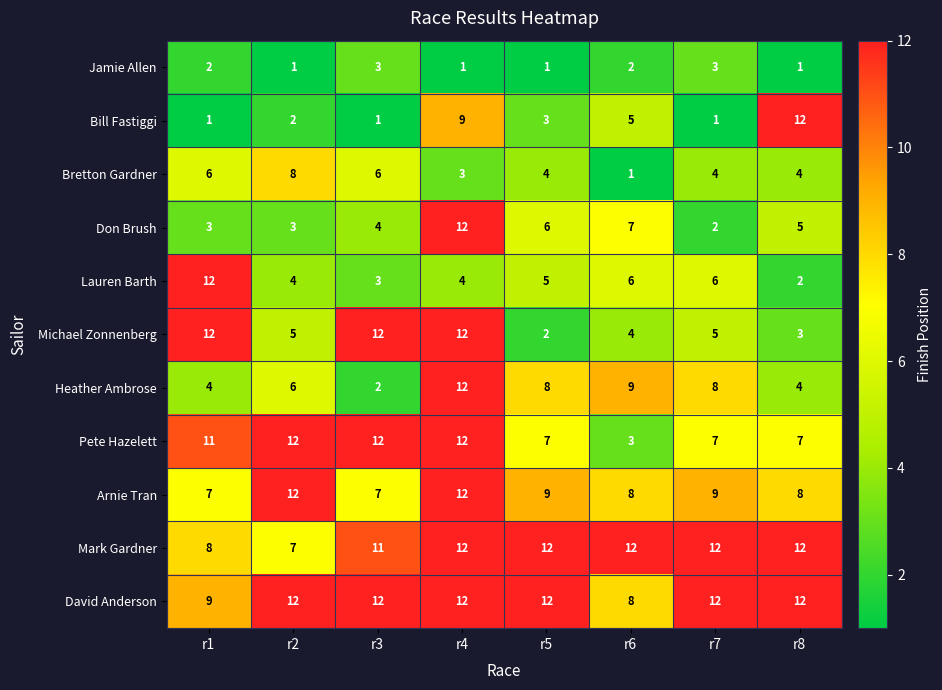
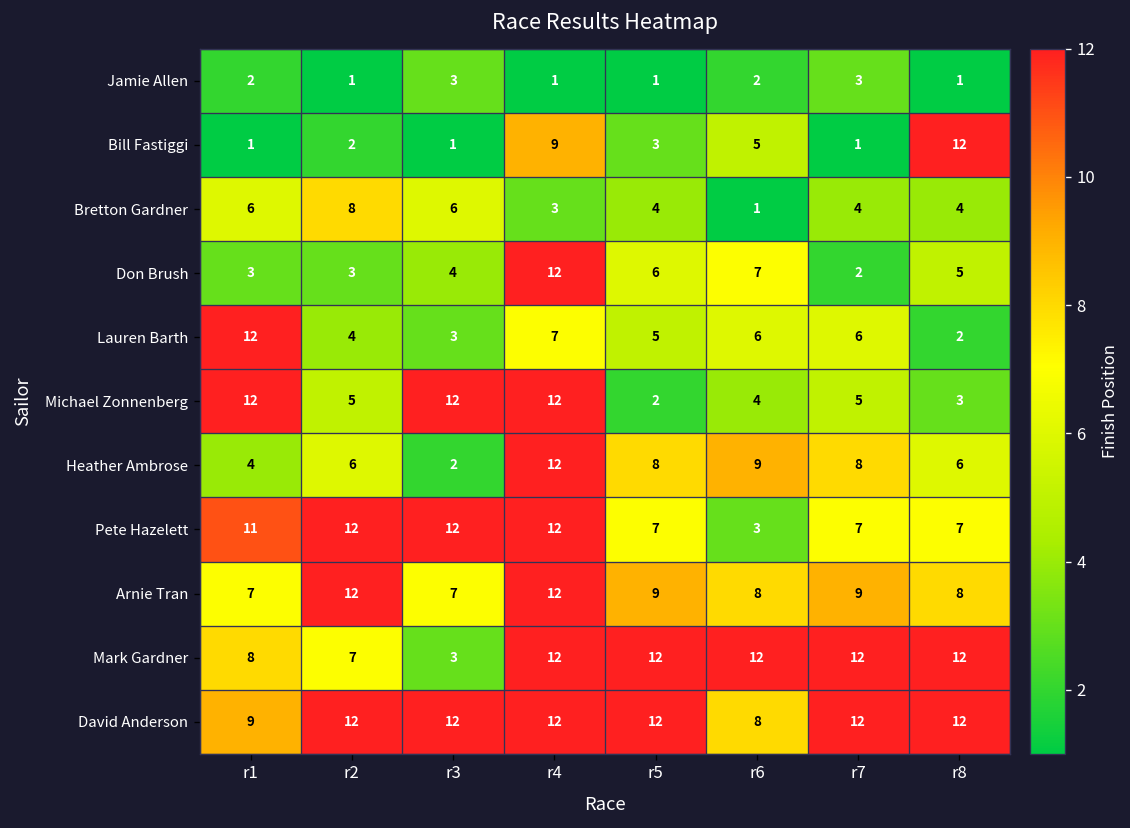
  {
    "Jamie Allen": {
      "r1": 2,
      "r2": 1,
      "r3": 3,
      "r4": 1,
      "r5": 1,
      "r6": 2,
      "r7": 3,
      "r8": 1
    },
    "Bill Fastiggi": {
      "r1": 1,
      "r2": 2,
      "r3": 1,
      "r4": 9,
      "r5": 3,
      "r6": 5,
      "r7": 1,
      "r8": 12
    },
    "Bretton Gardner": {
      "r1": 6,
      "r2": 8,
      "r3": 6,
      "r4": 3,
      "r5": 4,
      "r6": 1,
      "r7": 4,
      "r8": 4
    },
    "Don Brush": {
      "r1": 3,
      "r2": 3,
      "r3": 4,
      "r4": 12,
      "r5": 6,
      "r6": 7,
      "r7": 2,
      "r8": 5
    },
    "Lauren Barth": {
      "r1": 12,
      "r2": 4,
      "r3": 3,
-     "r4": 4,
+     "r4": 7,
      "r5": 5,
      "r6": 6,
      "r7": 6,
      "r8": 2
    },
    "Michael Zonnenberg": {
      "r1": 12,
      "r2": 5,
      "r3": 12,
      "r4": 12,
      "r5": 2,
      "r6": 4,
      "r7": 5,
      "r8": 3
    },
    "Heather Ambrose": {
      "r1": 4,
      "r2": 6,
      "r3": 2,
      "r4": 12,
      "r5": 8,
      "r6": 9,
      "r7": 8,
-     "r8": 4
+     "r8": 6
    },
    "Pete Hazelett": {
      "r1": 11,
      "r2": 12,
      "r3": 12,
      "r4": 12,
      "r5": 7,
      "r6": 3,
      "r7": 7,
      "r8": 7
    },
    "Arnie Tran": {
      "r1": 7,
      "r2": 12,
      "r3": 7,
      "r4": 12,
      "r5": 9,
      "r6": 8,
      "r7": 9,
      "r8": 8
    },
    "Mark Gardner": {
      "r1": 8,
      "r2": 7,
-     "r3": 11,
+     "r3": 3,
      "r4": 12,
      "r5": 12,
      "r6": 12,
      "r7": 12,
      "r8": 12
    },
    "David Anderson": {
      "r1": 9,
      "r2": 12,
      "r3": 12,
      "r4": 12,
      "r5": 12,
      "r6": 8,
      "r7": 12,
      "r8": 12
    }
  }
